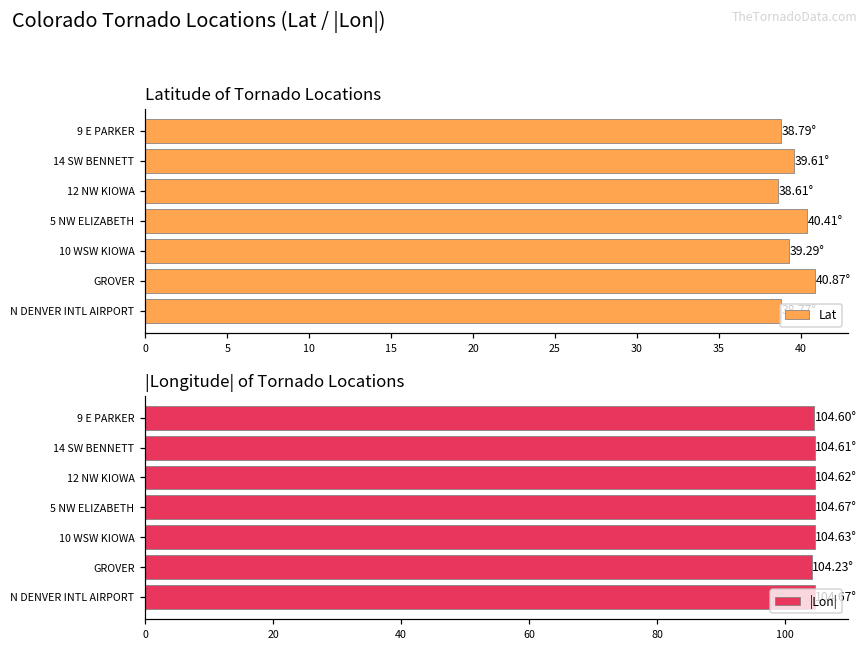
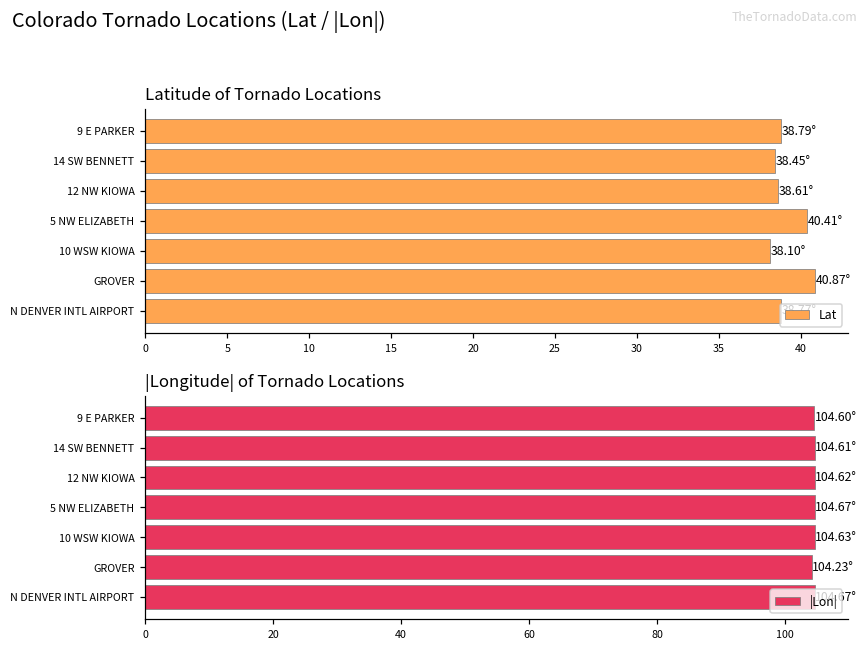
  {
    "Latitude of Tornado Locations": {
      "9 E PARKER": "38.79°",
-     "14 SW BENNETT": "39.61°",
+     "14 SW BENNETT": "38.45°",
      "12 NW KIOWA": "38.61°",
      "5 NW ELIZABETH": "40.41°",
-     "10 WSW KIOWA": "39.29°",
+     "10 WSW KIOWA": "38.10°",
      "GROVER": "40.87°"
    },
    "|Longitude| of Tornado Locations": {
      "9 E PARKER": "104.60°",
      "14 SW BENNETT": "104.61°",
      "12 NW KIOWA": "104.62°",
      "5 NW ELIZABETH": "104.67°",
      "10 WSW KIOWA": "104.63°",
      "GROVER": "104.23°"
    }
  }
